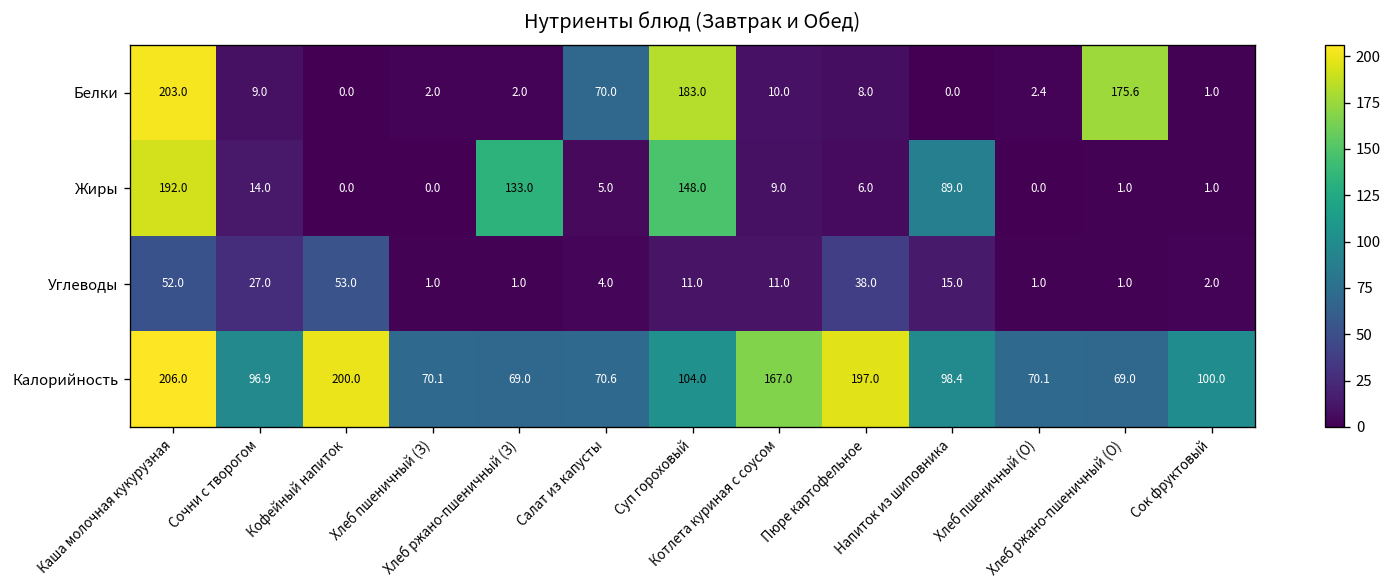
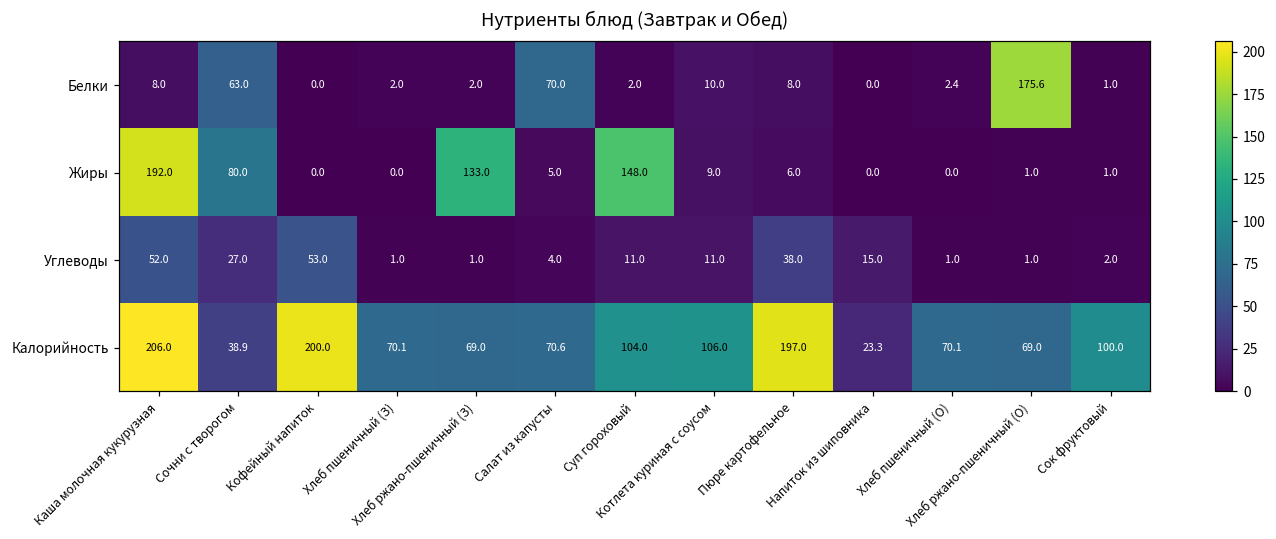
  {
    "Белки": {
-     "Каша молочная кукурузная": 203.0,
-     "Сочни с творогом": 9.0,
+     "Каша молочная кукурузная": 8.0,
+     "Сочни с творогом": 63.0,
      "Кофейный напиток": 0.0,
      "Хлеб пшеничный (З)": 2.0,
      "Хлеб ржано-пшеничный (З)": 2.0,
      "Салат из капусты": 70.0,
-     "Суп гороховый": 183.0,
+     "Суп гороховый": 2.0,
      "Котлета куриная с соусом": 10.0,
      "Пюре картофельное": 8.0,
      "Напиток из шиповника": 0.0,
      "Хлеб пшеничный (О)": 2.4,
      "Хлеб ржано-пшеничный (О)": 175.6,
      "Сок фруктовый": 1.0
    },
    "Жиры": {
      "Каша молочная кукурузная": 192.0,
-     "Сочни с творогом": 14.0,
+     "Сочни с творогом": 80.0,
      "Кофейный напиток": 0.0,
      "Хлеб пшеничный (З)": 0.0,
      "Хлеб ржано-пшеничный (З)": 133.0,
      "Салат из капусты": 5.0,
      "Суп гороховый": 148.0,
      "Котлета куриная с соусом": 9.0,
      "Пюре картофельное": 6.0,
-     "Напиток из шиповника": 89.0,
+     "Напиток из шиповника": 0.0,
      "Хлеб пшеничный (О)": 0.0,
      "Хлеб ржано-пшеничный (О)": 1.0,
      "Сок фруктовый": 1.0
    },
    "Углеводы": {
      "Каша молочная кукурузная": 52.0,
      "Сочни с творогом": 27.0,
      "Кофейный напиток": 53.0,
      "Хлеб пшеничный (З)": 1.0,
      "Хлеб ржано-пшеничный (З)": 1.0,
      "Салат из капусты": 4.0,
      "Суп гороховый": 11.0,
      "Котлета куриная с соусом": 11.0,
      "Пюре картофельное": 38.0,
      "Напиток из шиповника": 15.0,
      "Хлеб пшеничный (О)": 1.0,
      "Хлеб ржано-пшеничный (О)": 1.0,
      "Сок фруктовый": 2.0
    },
    "Калорийность": {
      "Каша молочная кукурузная": 206.0,
-     "Сочни с творогом": 96.9,
+     "Сочни с творогом": 38.9,
      "Кофейный напиток": 200.0,
      "Хлеб пшеничный (З)": 70.1,
      "Хлеб ржано-пшеничный (З)": 69.0,
      "Салат из капусты": 70.6,
      "Суп гороховый": 104.0,
-     "Котлета куриная с соусом": 167.0,
+     "Котлета куриная с соусом": 106.0,
      "Пюре картофельное": 197.0,
-     "Напиток из шиповника": 98.4,
+     "Напиток из шиповника": 23.3,
      "Хлеб пшеничный (О)": 70.1,
      "Хлеб ржано-пшеничный (О)": 69.0,
      "Сок фруктовый": 100.0
    }
  }
